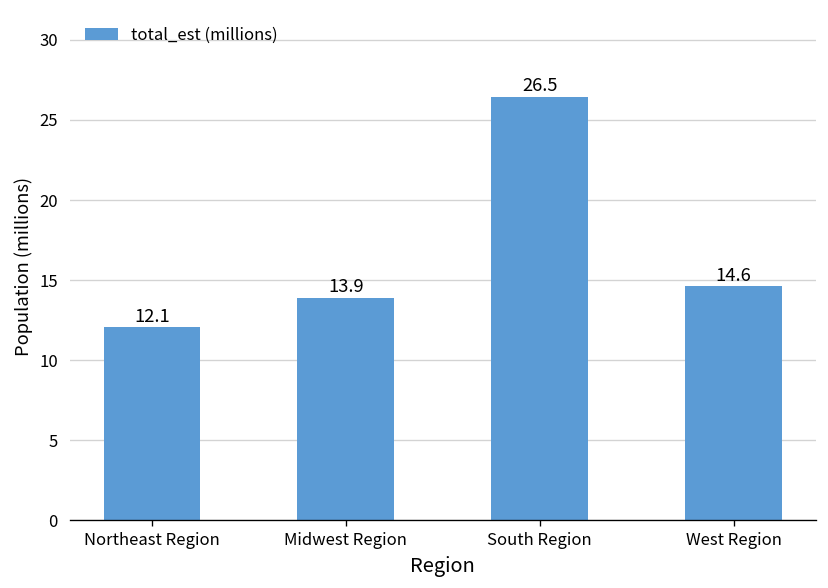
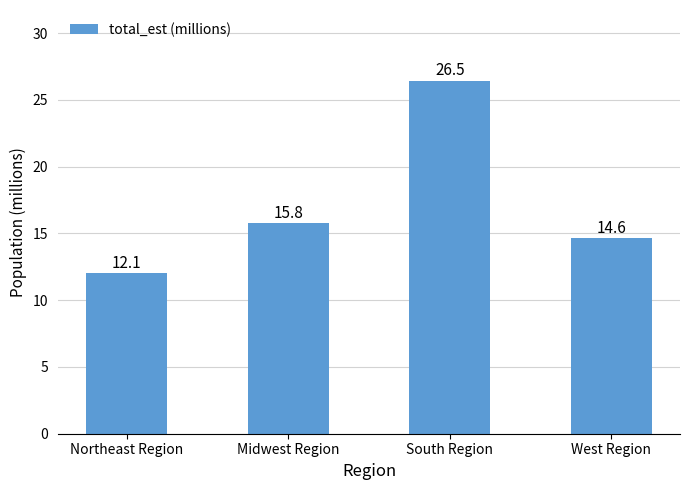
  {
    "Northeast Region": 12.1,
-   "Midwest Region": 13.9,
+   "Midwest Region": 15.8,
    "South Region": 26.5,
    "West Region": 14.6
  }
